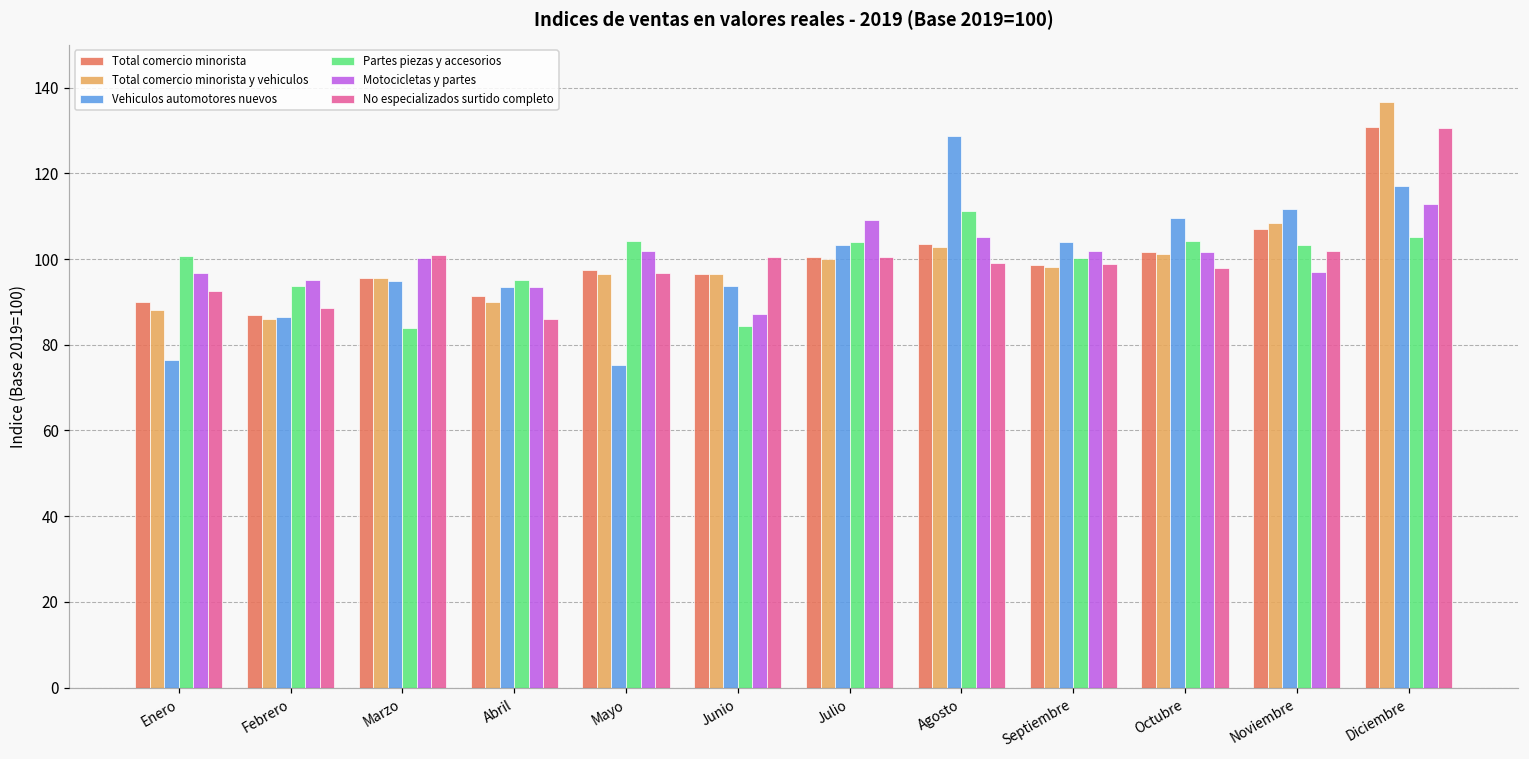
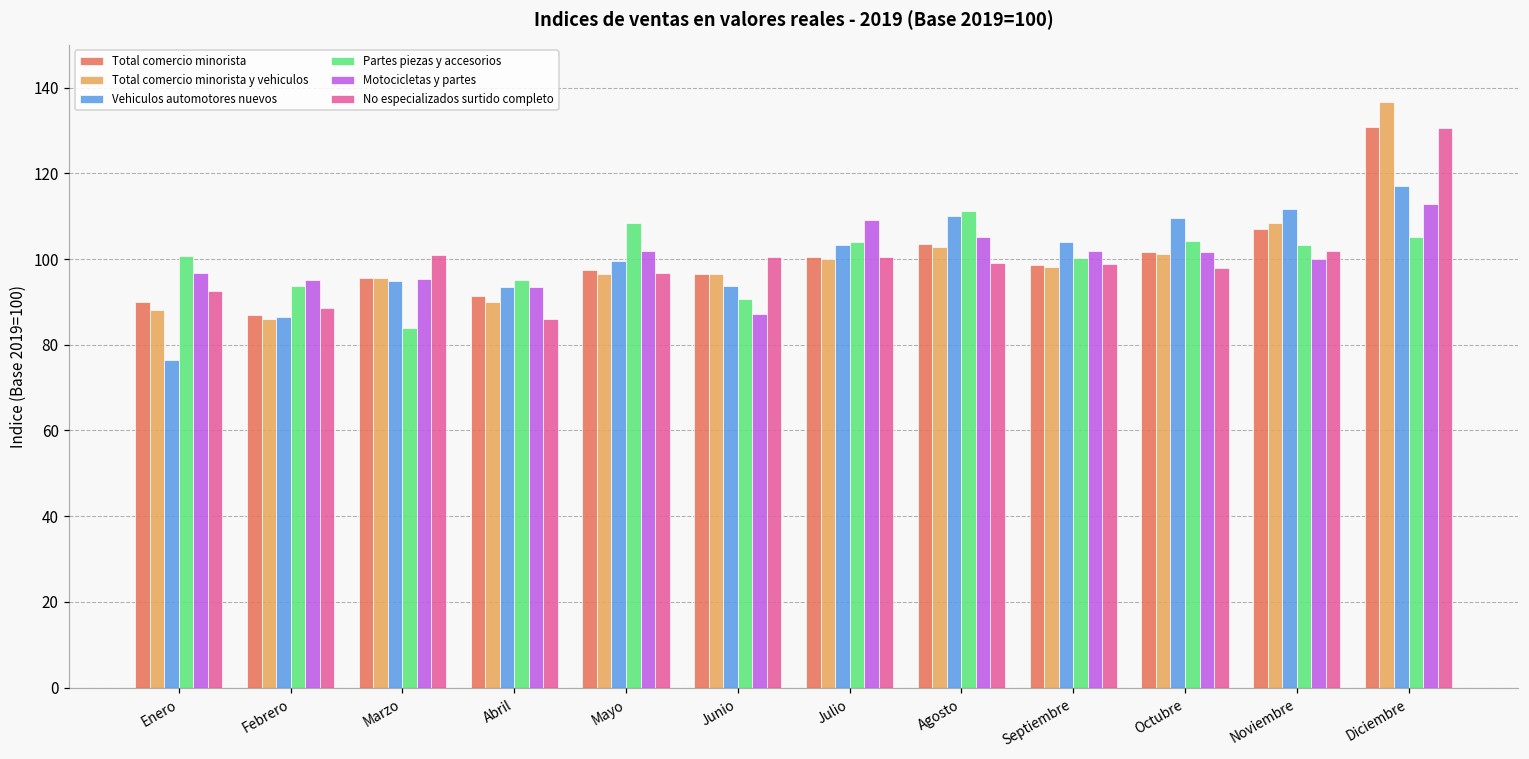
  {
    "Vehiculos automotores nuevos": {
      "Enero": 76,
      "Febrero": 87,
      "Marzo": 95,
      "Abril": 93,
-     "Mayo": 75,
+     "Mayo": 99,
      "Junio": 94,
      "Julio": 103,
-     "Agosto": 129,
+     "Agosto": 110,
      "Septiembre": 104,
      "Octubre": 110,
      "Noviembre": 112,
      "Diciembre": 117
    },
    "Partes piezas y accesorios": {
      "Enero": 101,
      "Febrero": 94,
      "Marzo": 84,
      "Abril": 95,
-     "Mayo": 104,
-     "Junio": 84,
+     "Mayo": 108,
+     "Junio": 91,
      "Julio": 104,
      "Agosto": 111,
      "Septiembre": 100,
      "Octubre": 104,
      "Noviembre": 103,
      "Diciembre": 105
    },
    "Motocicletas y partes": {
      "Enero": 97,
      "Febrero": 95,
-     "Marzo": 100,
+     "Marzo": 95,
      "Abril": 93,
      "Mayo": 102,
      "Junio": 87,
      "Julio": 109,
      "Agosto": 105,
      "Septiembre": 102,
      "Octubre": 102,
-     "Noviembre": 97,
+     "Noviembre": 100,
      "Diciembre": 113
    },
    "No especializados surtido completo": {
      "Enero": 93,
      "Febrero": 88,
      "Marzo": 101,
      "Abril": 86,
      "Mayo": 97,
      "Junio": 101,
      "Julio": 101,
      "Agosto": 99,
      "Septiembre": 99,
      "Octubre": 98,
      "Noviembre": 102,
      "Diciembre": 131
    }
  }
